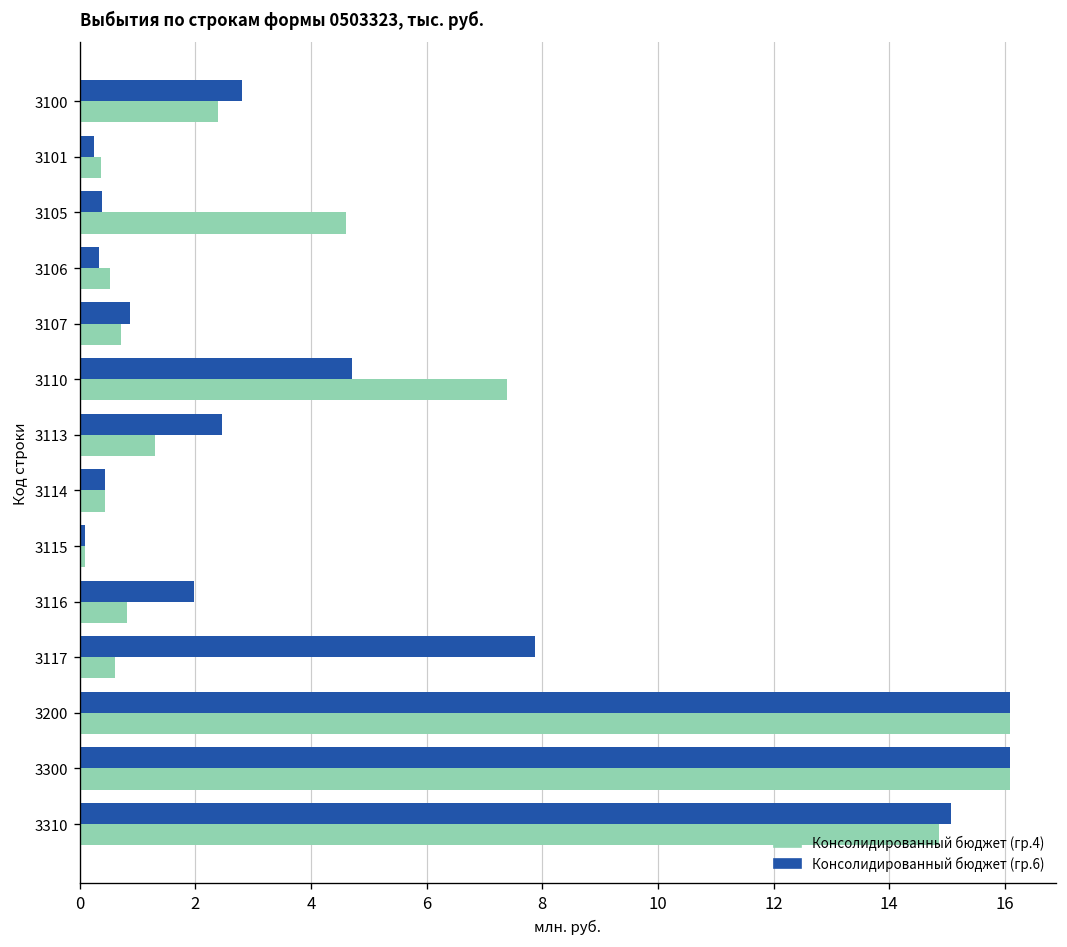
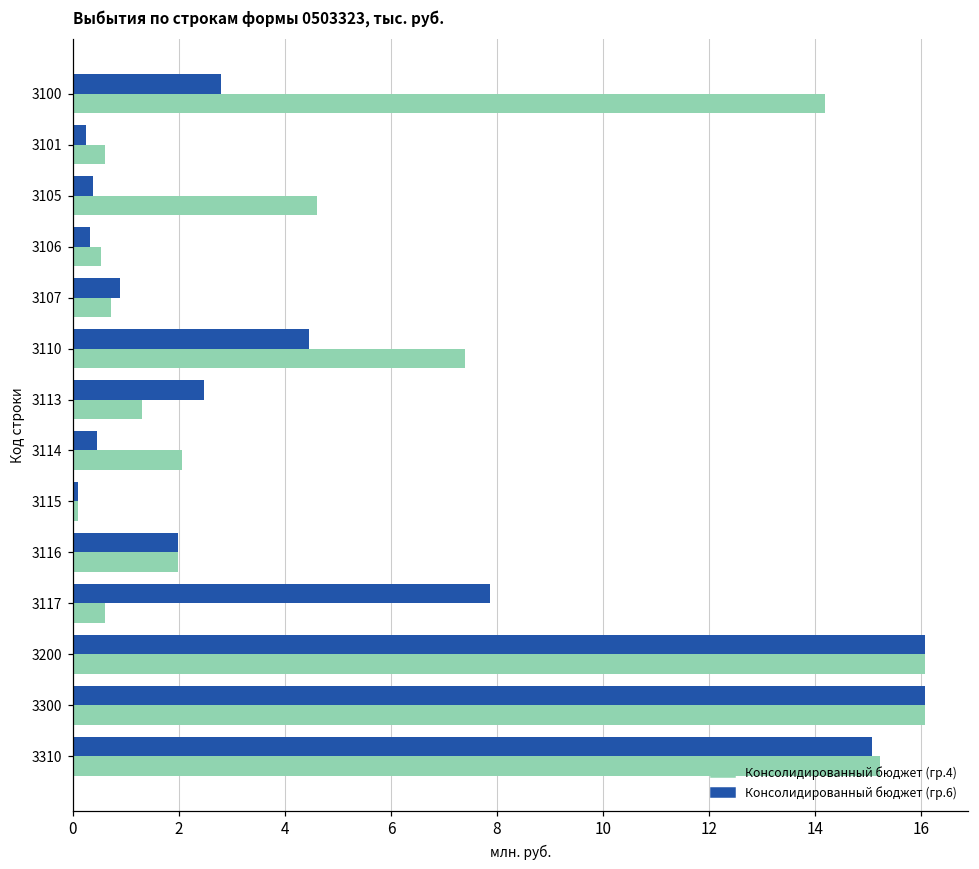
  {
    "Консолидированный бюджет (гр.4)": {
-     "3100": 2.4,
-     "3101": 0.4,
+     "3100": 14.2,
+     "3101": 0.6,
      "3105": 4.6,
      "3106": 0.5,
      "3107": 0.7,
      "3110": 7.4,
      "3113": 1.3,
-     "3114": 0.4,
+     "3114": 2.0,
      "3115": 0.1,
-     "3116": 0.8,
+     "3116": 2.0,
      "3117": 0.6,
      "3200": 16.1,
      "3300": 16.1,
-     "3310": 14.9
+     "3310": 15.2
    },
    "Консолидированный бюджет (гр.6)": {
      "3100": 2.8,
      "3101": 0.3,
      "3105": 0.4,
      "3106": 0.3,
      "3107": 0.9,
-     "3110": 4.7,
+     "3110": 4.4,
      "3113": 2.5,
      "3114": 0.4,
      "3115": 0.1,
      "3116": 2.0,
      "3117": 7.9,
      "3200": 16.1,
      "3300": 16.1,
      "3310": 15.1
    }
  }
